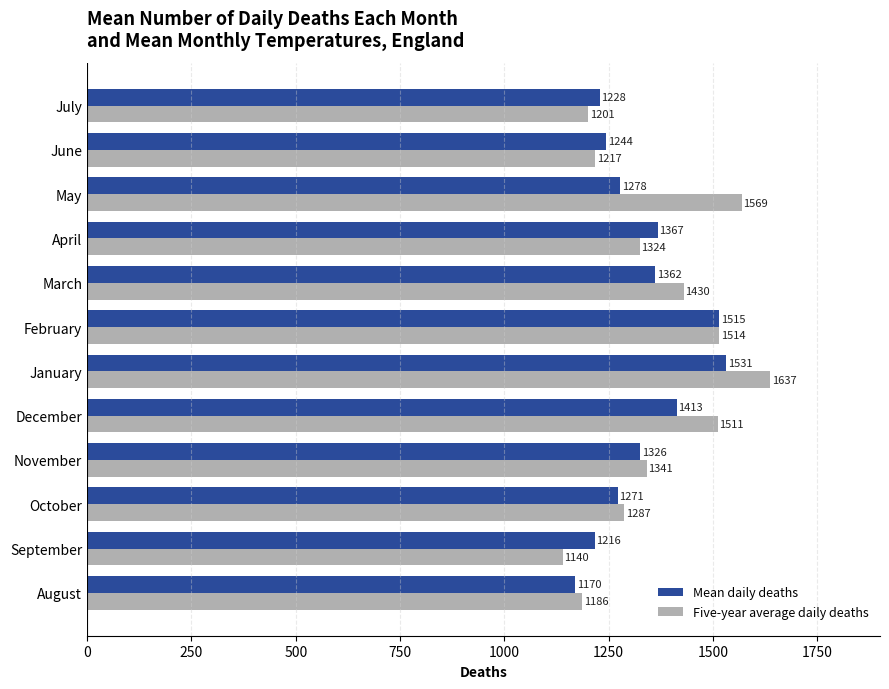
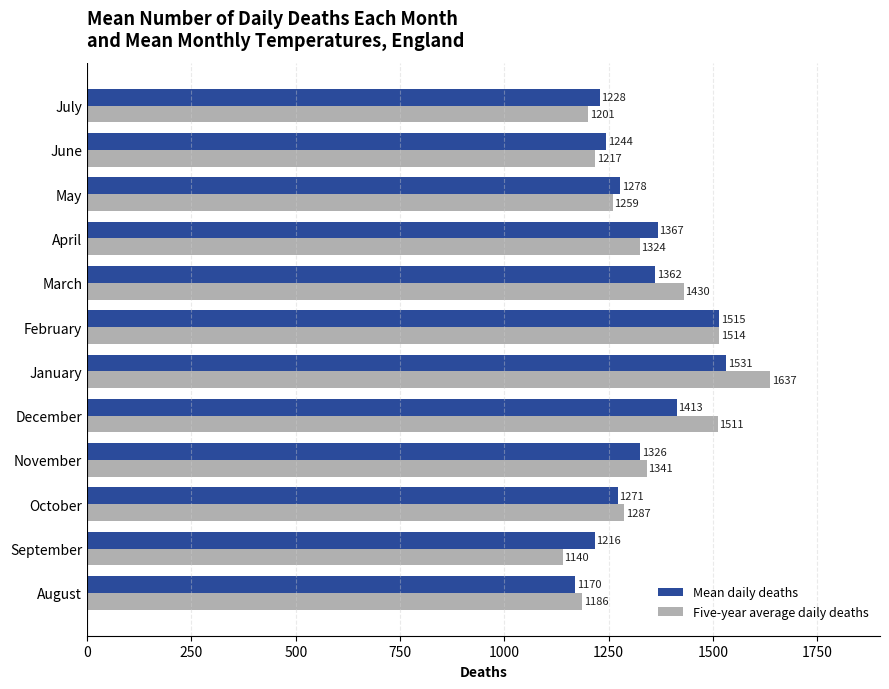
  {
    "Mean daily deaths": {
      "July": 1228,
      "June": 1244,
      "May": 1278,
      "April": 1367,
      "March": 1362,
      "February": 1515,
      "January": 1531,
      "December": 1413,
      "November": 1326,
      "October": 1271,
      "September": 1216,
      "August": 1170
    },
    "Five-year average daily deaths": {
      "July": 1201,
      "June": 1217,
-     "May": 1569,
+     "May": 1259,
      "April": 1324,
      "March": 1430,
      "February": 1514,
      "January": 1637,
      "December": 1511,
      "November": 1341,
      "October": 1287,
      "September": 1140,
      "August": 1186
    }
  }
